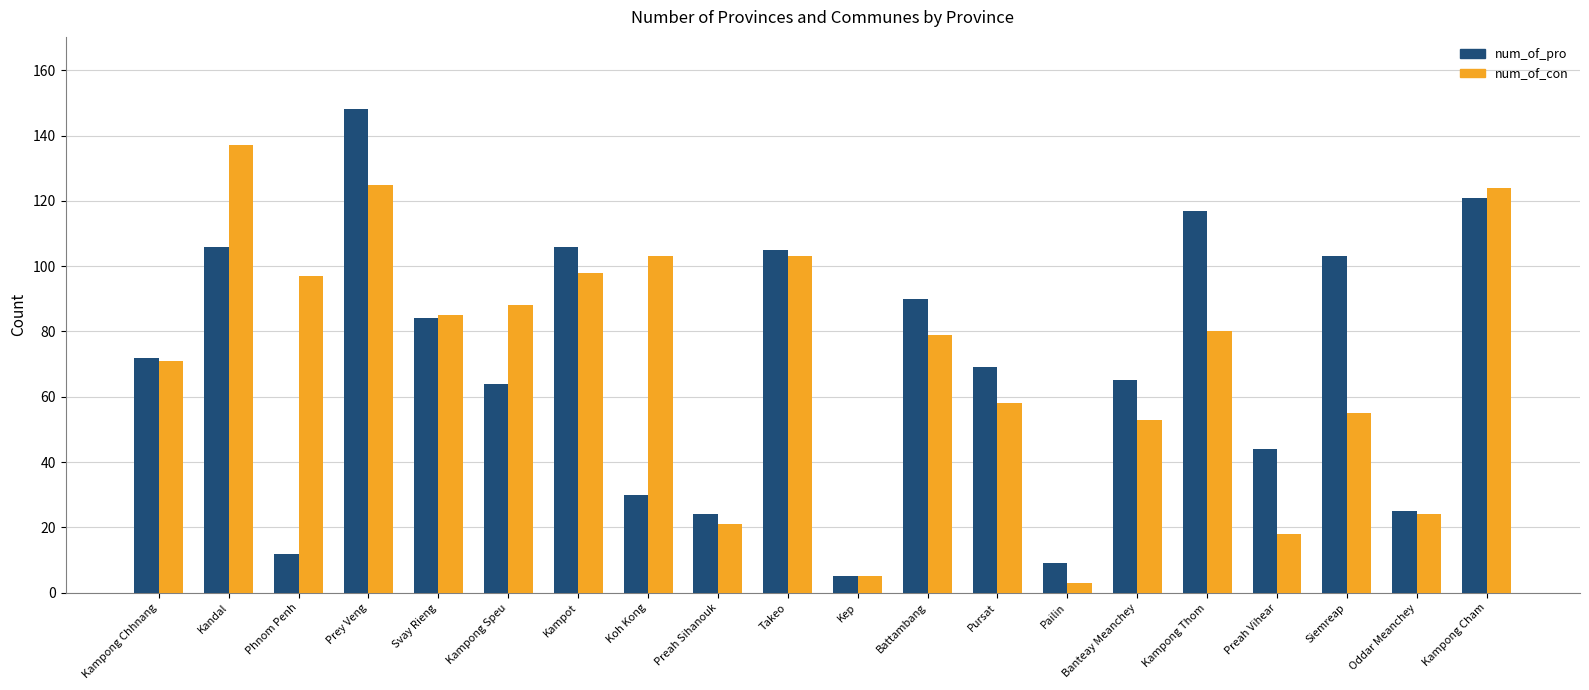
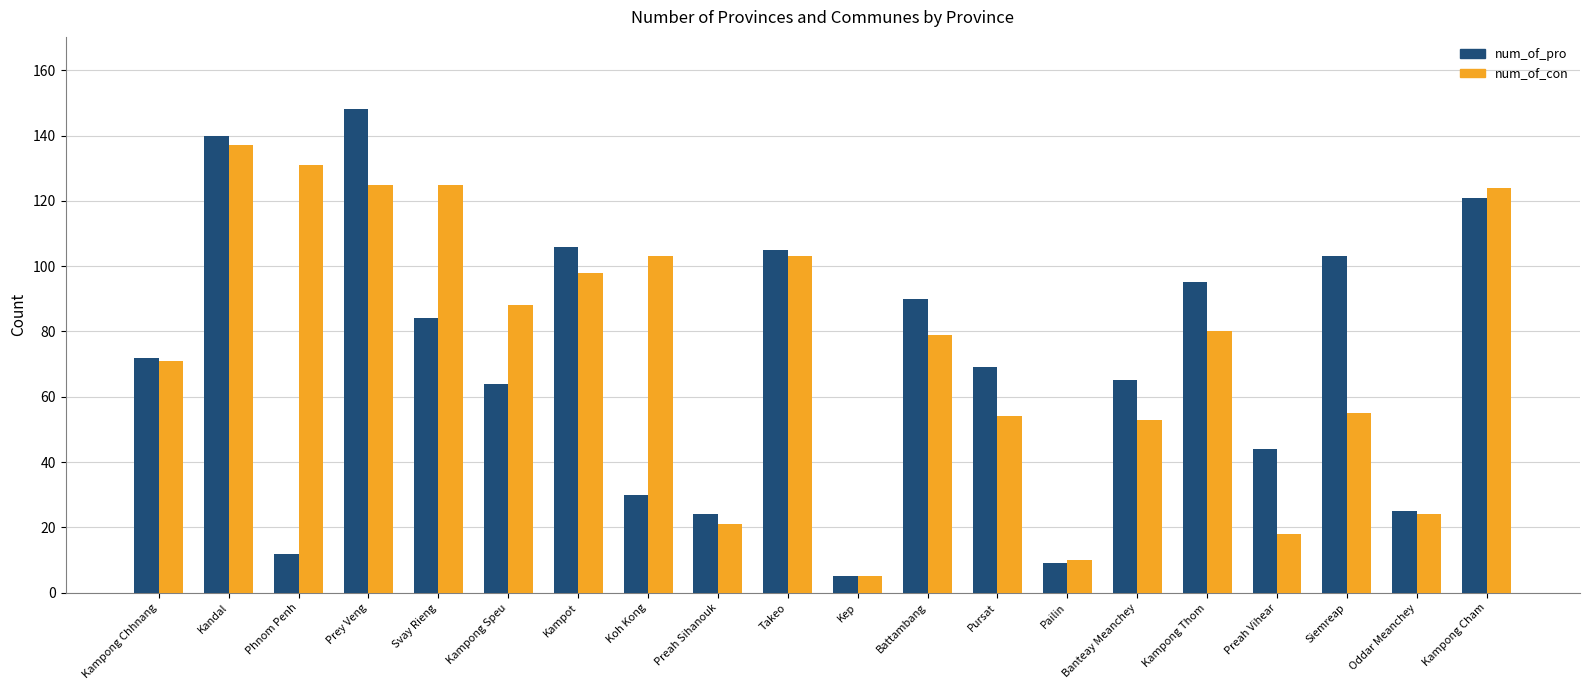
  {
    "num_of_pro": {
      "Kampong Chhnang": 72,
-     "Kandal": 106,
+     "Kandal": 140,
      "Phnom Penh": 12,
      "Prey Veng": 148,
      "Svay Rieng": 84,
      "Kampong Speu": 64,
      "Kampot": 106,
      "Koh Kong": 30,
      "Preah Sihanouk": 24,
      "Takeo": 105,
      "Kep": 5,
      "Battambang": 90,
      "Pursat": 69,
      "Pailin": 9,
      "Banteay Meanchey": 65,
-     "Kampong Thom": 117,
+     "Kampong Thom": 95,
      "Preah Vihear": 44,
      "Siemreap": 103,
      "Oddar Meanchey": 25,
      "Kampong Cham": 121
    },
    "num_of_con": {
      "Kampong Chhnang": 71,
      "Kandal": 137,
-     "Phnom Penh": 97,
+     "Phnom Penh": 131,
      "Prey Veng": 125,
-     "Svay Rieng": 85,
+     "Svay Rieng": 125,
      "Kampong Speu": 88,
      "Kampot": 98,
      "Koh Kong": 103,
      "Preah Sihanouk": 21,
      "Takeo": 103,
      "Kep": 5,
      "Battambang": 79,
-     "Pursat": 58,
-     "Pailin": 3,
+     "Pursat": 54,
+     "Pailin": 10,
      "Banteay Meanchey": 53,
      "Kampong Thom": 80,
      "Preah Vihear": 18,
      "Siemreap": 55,
      "Oddar Meanchey": 24,
      "Kampong Cham": 124
    }
  }
